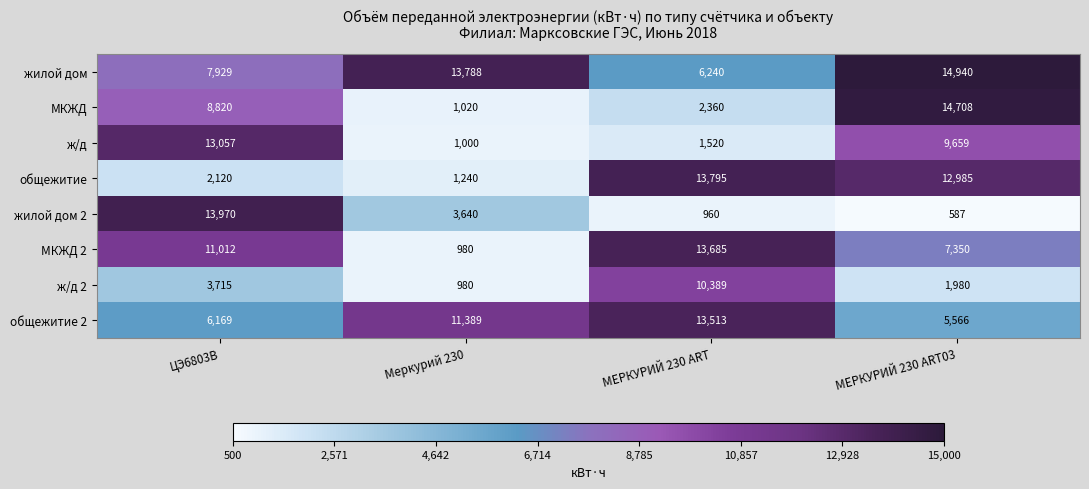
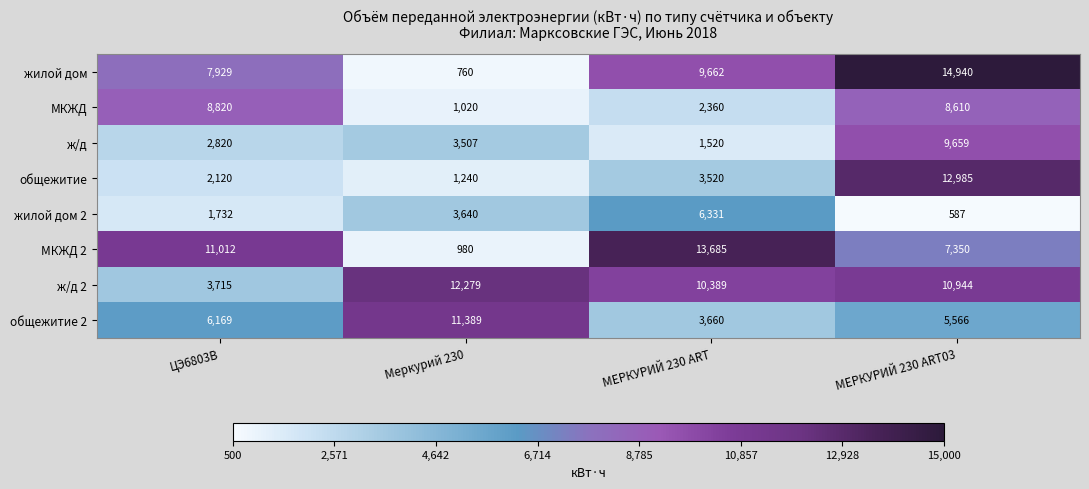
  {
    "жилой дом": {
      "ЦЭ6803В": "7,929",
-     "Меркурий 230": "13,788",
-     "МЕРКУРИЙ 230 ART": "6,240",
+     "Меркурий 230": "760",
+     "МЕРКУРИЙ 230 ART": "9,662",
      "МЕРКУРИЙ 230 ART03": "14,940"
    },
    "МКЖД": {
      "ЦЭ6803В": "8,820",
      "Меркурий 230": "1,020",
      "МЕРКУРИЙ 230 ART": "2,360",
-     "МЕРКУРИЙ 230 ART03": "14,708"
+     "МЕРКУРИЙ 230 ART03": "8,610"
    },
    "ж/д": {
-     "ЦЭ6803В": "13,057",
-     "Меркурий 230": "1,000",
+     "ЦЭ6803В": "2,820",
+     "Меркурий 230": "3,507",
      "МЕРКУРИЙ 230 ART": "1,520",
      "МЕРКУРИЙ 230 ART03": "9,659"
    },
    "общежитие": {
      "ЦЭ6803В": "2,120",
      "Меркурий 230": "1,240",
-     "МЕРКУРИЙ 230 ART": "13,795",
+     "МЕРКУРИЙ 230 ART": "3,520",
      "МЕРКУРИЙ 230 ART03": "12,985"
    },
    "жилой дом 2": {
-     "ЦЭ6803В": "13,970",
+     "ЦЭ6803В": "1,732",
      "Меркурий 230": "3,640",
-     "МЕРКУРИЙ 230 ART": "960",
+     "МЕРКУРИЙ 230 ART": "6,331",
      "МЕРКУРИЙ 230 ART03": "587"
    },
    "МКЖД 2": {
      "ЦЭ6803В": "11,012",
      "Меркурий 230": "980",
      "МЕРКУРИЙ 230 ART": "13,685",
      "МЕРКУРИЙ 230 ART03": "7,350"
    },
    "ж/д 2": {
      "ЦЭ6803В": "3,715",
-     "Меркурий 230": "980",
+     "Меркурий 230": "12,279",
      "МЕРКУРИЙ 230 ART": "10,389",
-     "МЕРКУРИЙ 230 ART03": "1,980"
+     "МЕРКУРИЙ 230 ART03": "10,944"
    },
    "общежитие 2": {
      "ЦЭ6803В": "6,169",
      "Меркурий 230": "11,389",
-     "МЕРКУРИЙ 230 ART": "13,513",
+     "МЕРКУРИЙ 230 ART": "3,660",
      "МЕРКУРИЙ 230 ART03": "5,566"
    }
  }
